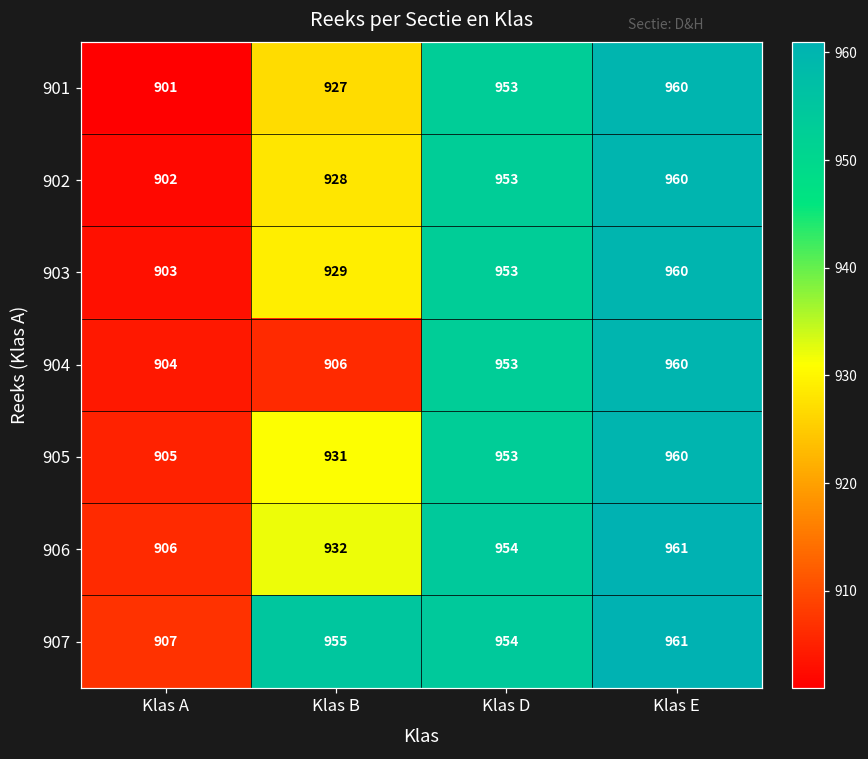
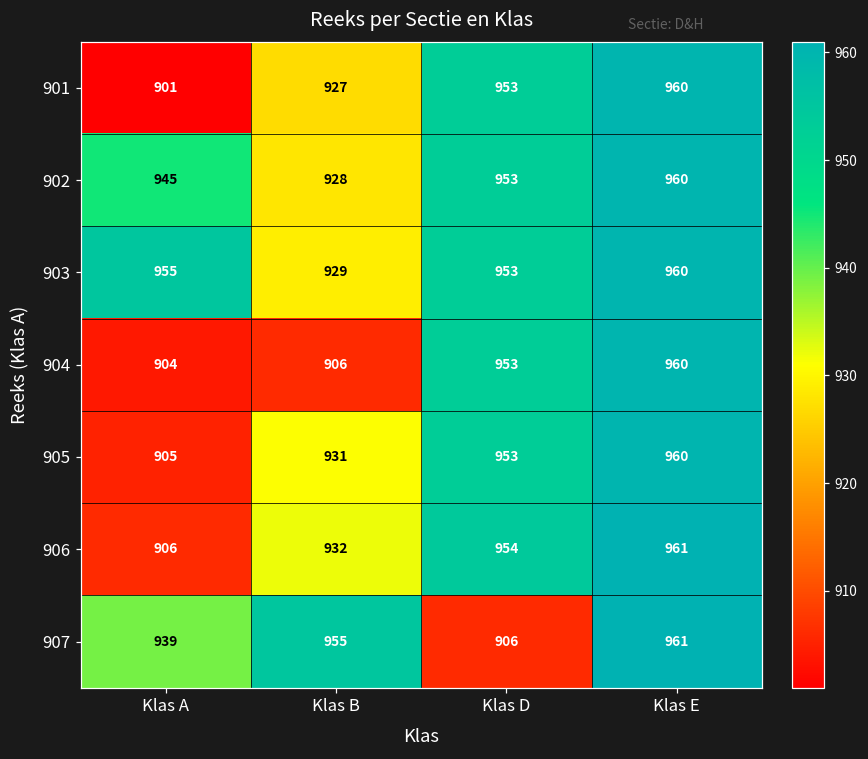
  {
    "901": {
      "Klas A": 901,
      "Klas B": 927,
      "Klas D": 953,
      "Klas E": 960
    },
    "902": {
-     "Klas A": 902,
+     "Klas A": 945,
      "Klas B": 928,
      "Klas D": 953,
      "Klas E": 960
    },
    "903": {
-     "Klas A": 903,
+     "Klas A": 955,
      "Klas B": 929,
      "Klas D": 953,
      "Klas E": 960
    },
    "904": {
      "Klas A": 904,
      "Klas B": 906,
      "Klas D": 953,
      "Klas E": 960
    },
    "905": {
      "Klas A": 905,
      "Klas B": 931,
      "Klas D": 953,
      "Klas E": 960
    },
    "906": {
      "Klas A": 906,
      "Klas B": 932,
      "Klas D": 954,
      "Klas E": 961
    },
    "907": {
-     "Klas A": 907,
+     "Klas A": 939,
      "Klas B": 955,
-     "Klas D": 954,
+     "Klas D": 906,
      "Klas E": 961
    }
  }
